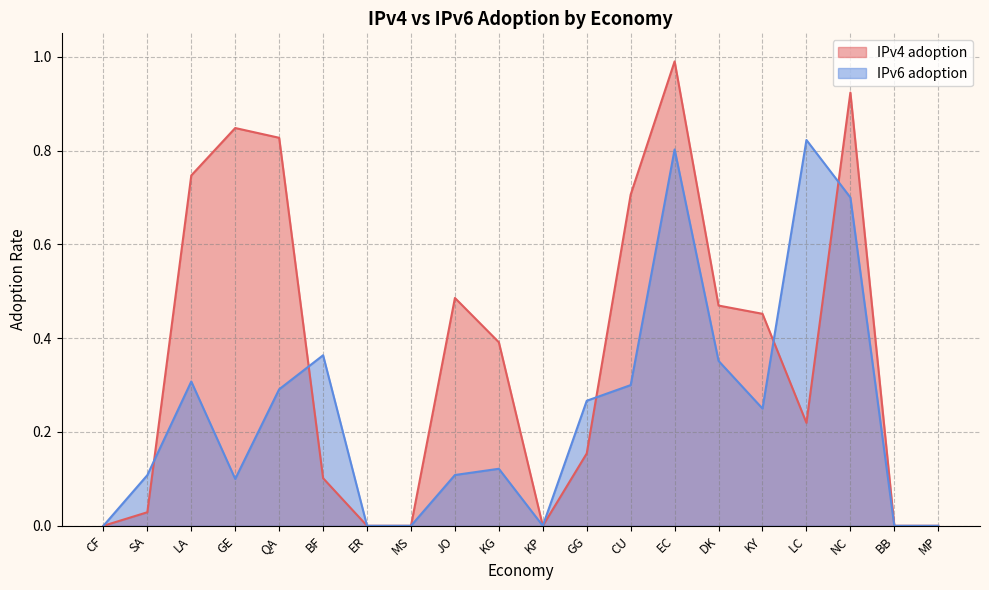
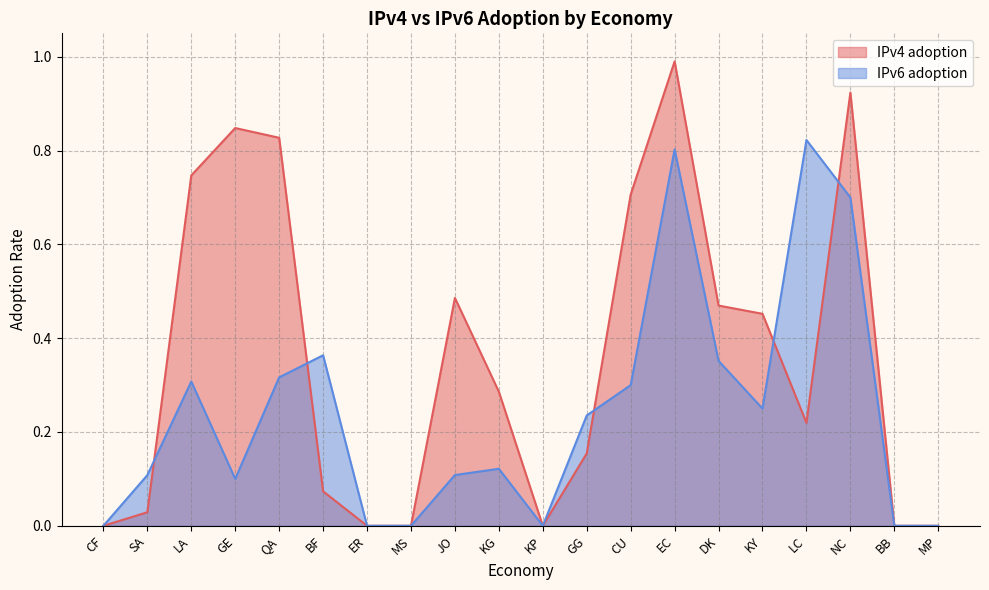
  {
    "IPv4 adoption": {
      "SA": 0.03,
      "LA": 0.75,
      "GE": 0.85,
      "QA": 0.83,
-     "BF": 0.10,
+     "BF": 0.07,
      "JO": 0.49,
-     "KG": 0.39,
+     "KG": 0.29,
      "GG": 0.15,
      "CU": 0.71,
      "EC": 0.99,
      "DK": 0.47,
      "KY": 0.45,
      "LC": 0.22,
      "NC": 0.92
    },
    "IPv6 adoption": {
      "SA": 0.11,
      "LA": 0.31,
      "GE": 0.10,
-     "QA": 0.29,
+     "QA": 0.32,
      "BF": 0.36,
      "JO": 0.11,
      "KG": 0.12,
-     "GG": 0.27,
+     "GG": 0.24,
      "CU": 0.30,
      "EC": 0.80,
      "DK": 0.35,
      "KY": 0.25,
      "LC": 0.82,
      "NC": 0.70
    }
  }
